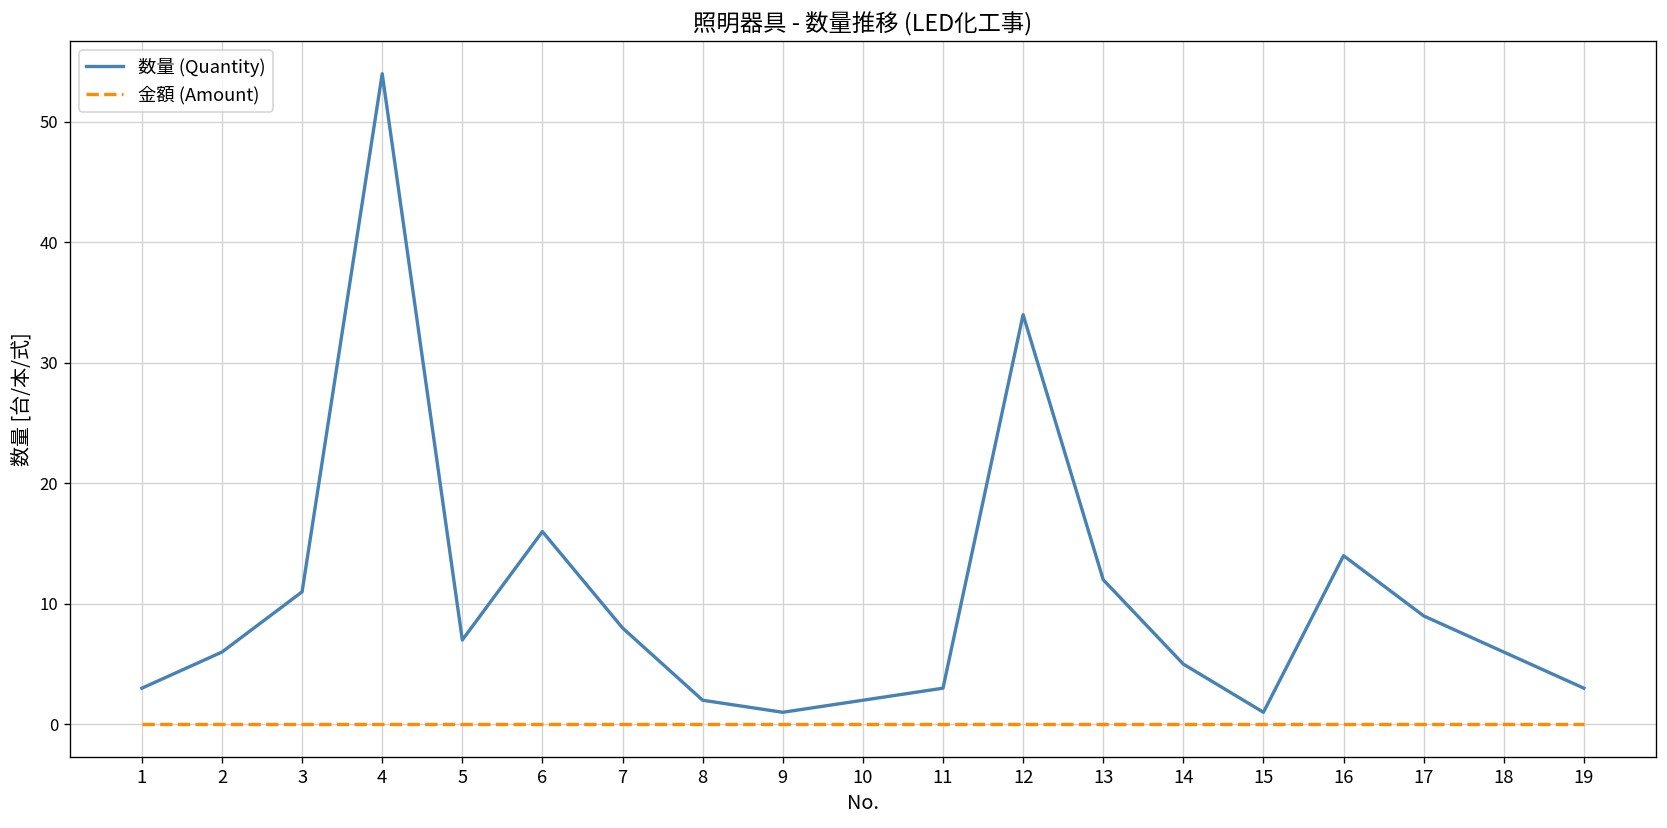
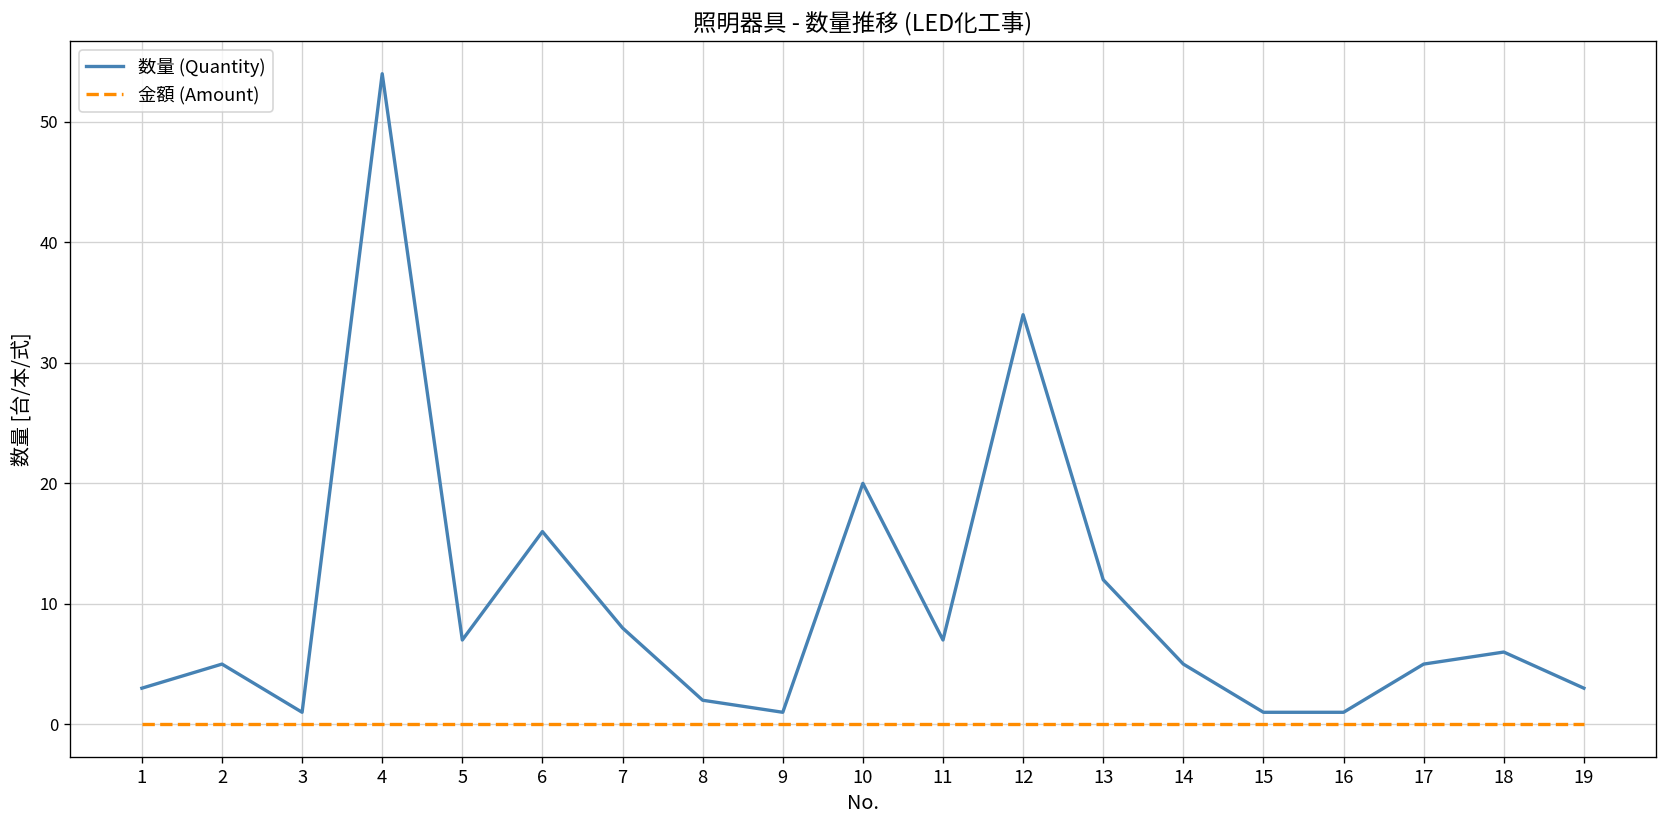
  {
    "数量 (Quantity)": {
      "1": 3,
-     "2": 6,
-     "3": 11,
+     "2": 5,
+     "3": 1,
      "4": 54,
      "5": 7,
      "6": 16,
      "7": 8,
      "8": 2,
      "9": 1,
-     "10": 2,
-     "11": 3,
+     "10": 20,
+     "11": 7,
      "12": 34,
      "13": 12,
      "14": 5,
      "15": 1,
-     "16": 14,
-     "17": 9,
+     "16": 1,
+     "17": 5,
      "18": 6,
      "19": 3
    },
    "金額 (Amount)": {
      "1": 0,
      "2": 0,
      "3": 0,
      "4": 0,
      "5": 0,
      "6": 0,
      "7": 0,
      "8": 0,
      "9": 0,
      "10": 0,
      "11": 0,
      "12": 0,
      "13": 0,
      "14": 0,
      "15": 0,
      "16": 0,
      "17": 0,
      "18": 0,
      "19": 0
    }
  }
